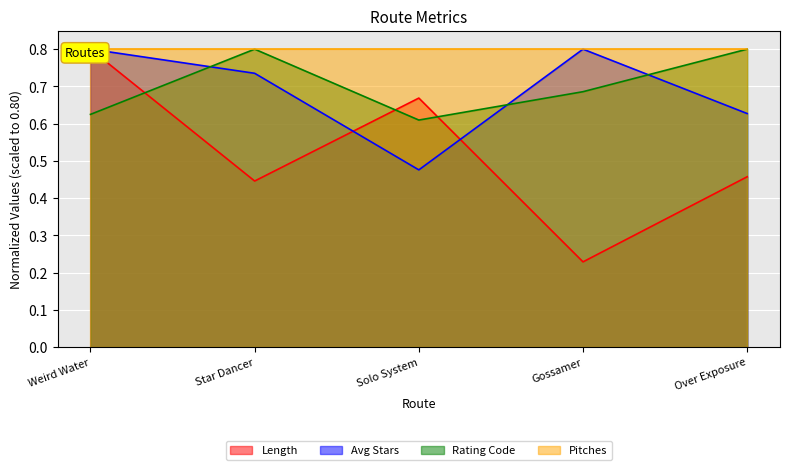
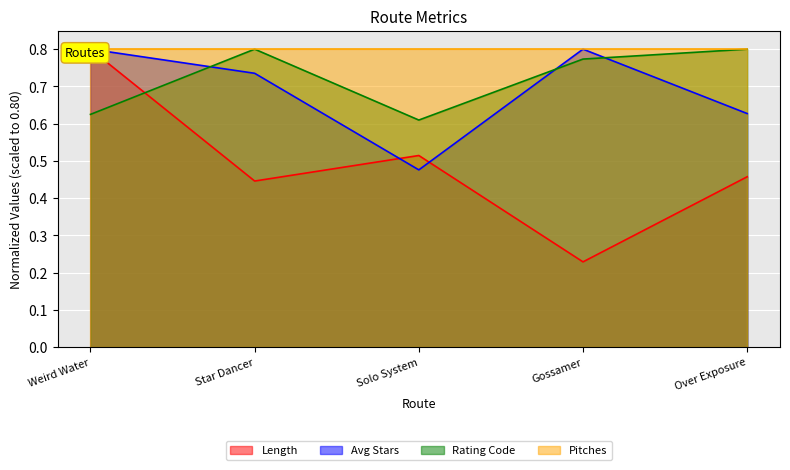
  {
    "Length": {
      "Star Dancer": 0.45,
-     "Solo System": 0.67,
+     "Solo System": 0.51,
      "Gossamer": 0.23,
      "Over Exposure": 0.46
    },
    "Avg Stars": {
      "Star Dancer": 0.74,
      "Solo System": 0.48,
      "Over Exposure": 0.63
    },
    "Rating Code": {
      "Weird Water": 0.62,
      "Solo System": 0.61,
-     "Gossamer": 0.69
+     "Gossamer": 0.77
    },
    "Pitches": {
      "Solo System": 0.80
    }
  }
